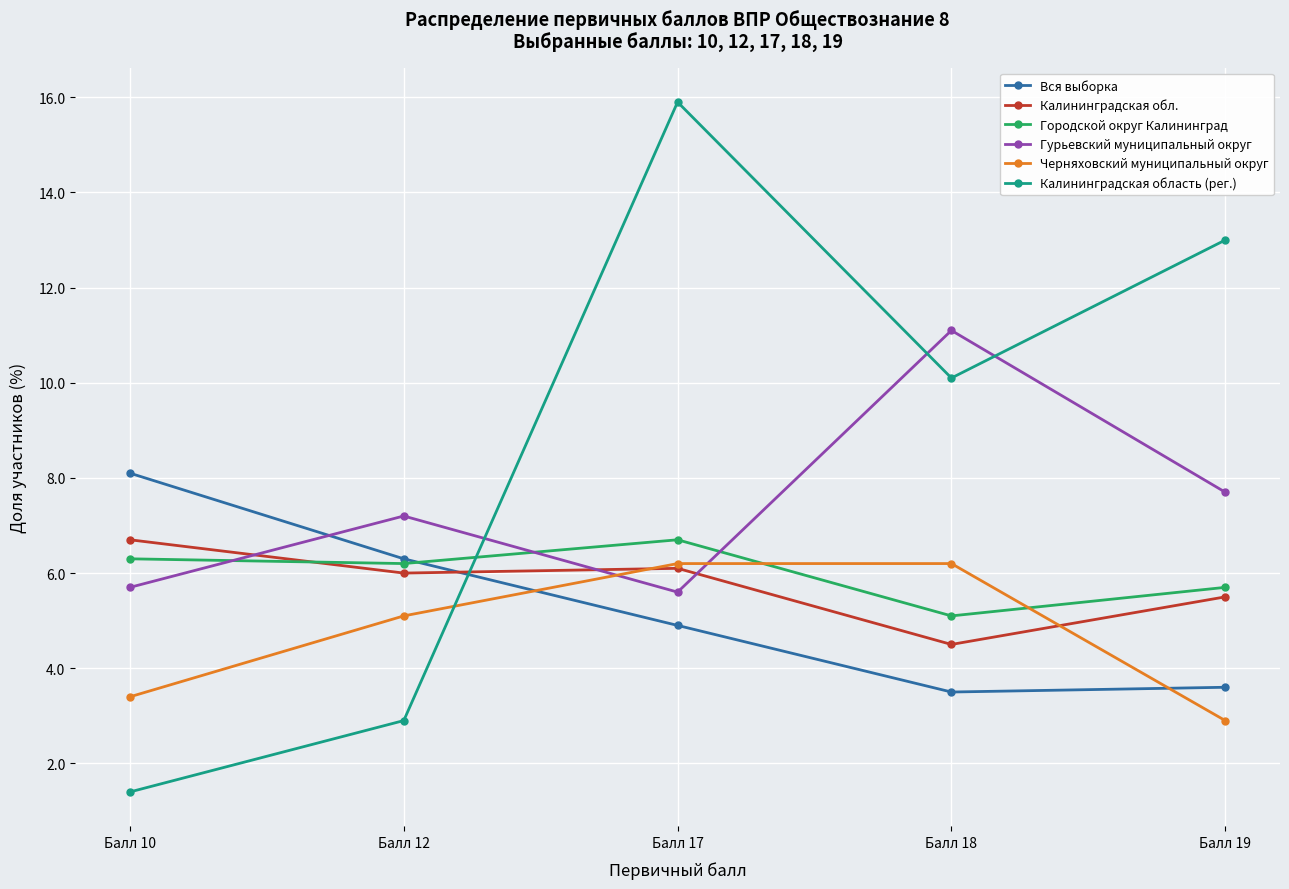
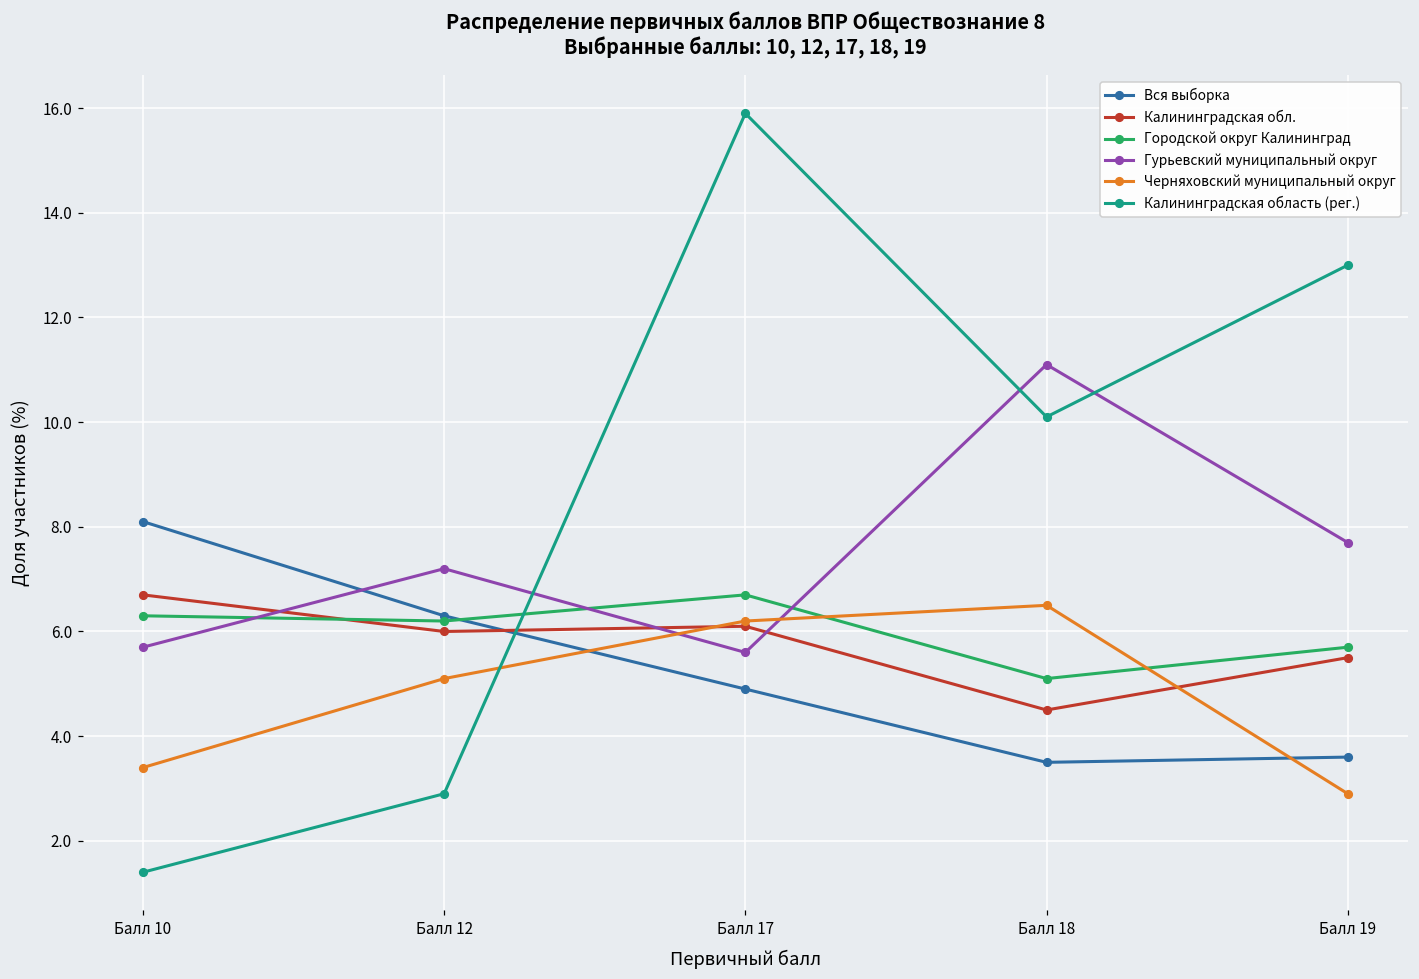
  {
    "Вся выборка": {
      "Балл 10": 8.1,
      "Балл 12": 6.3,
      "Балл 17": 4.9,
      "Балл 18": 3.5,
      "Балл 19": 3.6
    },
    "Калининградская обл.": {
      "Балл 10": 6.7,
      "Балл 12": 6.0,
      "Балл 17": 6.1,
      "Балл 18": 4.5,
      "Балл 19": 5.5
    },
    "Гурьевский муниципальный округ": {
      "Балл 10": 5.7,
      "Балл 12": 7.2,
      "Балл 17": 5.6,
      "Балл 18": 11.1,
      "Балл 19": 7.7
    },
    "Черняховский муниципальный округ": {
      "Балл 10": 3.4,
      "Балл 12": 5.1,
      "Балл 17": 6.2,
-     "Балл 18": 6.2,
+     "Балл 18": 6.5,
      "Балл 19": 2.9
    }
  }
